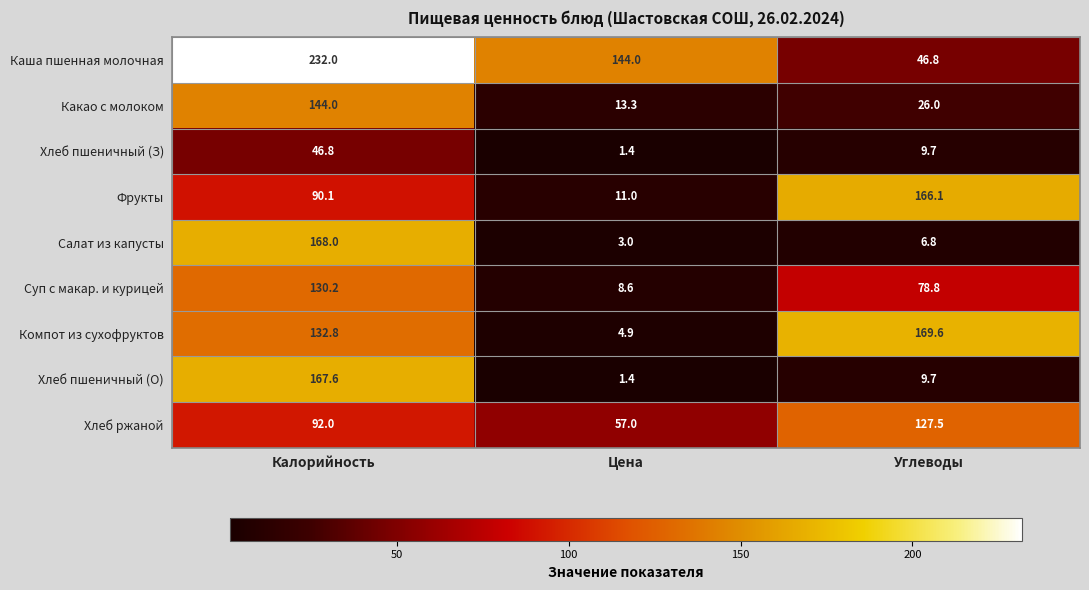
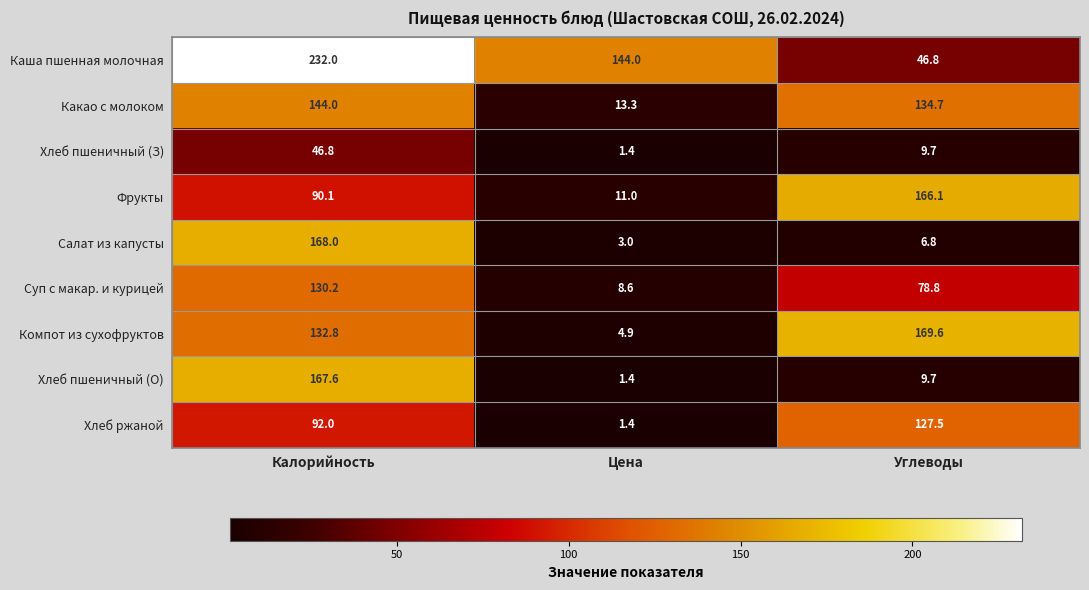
  {
    "Каша пшенная молочная": {
      "Калорийность": 232.0,
      "Цена": 144.0,
      "Углеводы": 46.8
    },
    "Какао с молоком": {
      "Калорийность": 144.0,
      "Цена": 13.3,
-     "Углеводы": 26.0
+     "Углеводы": 134.7
    },
    "Хлеб пшеничный (З)": {
      "Калорийность": 46.8,
      "Цена": 1.4,
      "Углеводы": 9.7
    },
    "Фрукты": {
      "Калорийность": 90.1,
      "Цена": 11.0,
      "Углеводы": 166.1
    },
    "Салат из капусты": {
      "Калорийность": 168.0,
      "Цена": 3.0,
      "Углеводы": 6.8
    },
    "Суп с макар. и курицей": {
      "Калорийность": 130.2,
      "Цена": 8.6,
      "Углеводы": 78.8
    },
    "Компот из сухофруктов": {
      "Калорийность": 132.8,
      "Цена": 4.9,
      "Углеводы": 169.6
    },
    "Хлеб пшеничный (О)": {
      "Калорийность": 167.6,
      "Цена": 1.4,
      "Углеводы": 9.7
    },
    "Хлеб ржаной": {
      "Калорийность": 92.0,
-     "Цена": 57.0,
+     "Цена": 1.4,
      "Углеводы": 127.5
    }
  }
